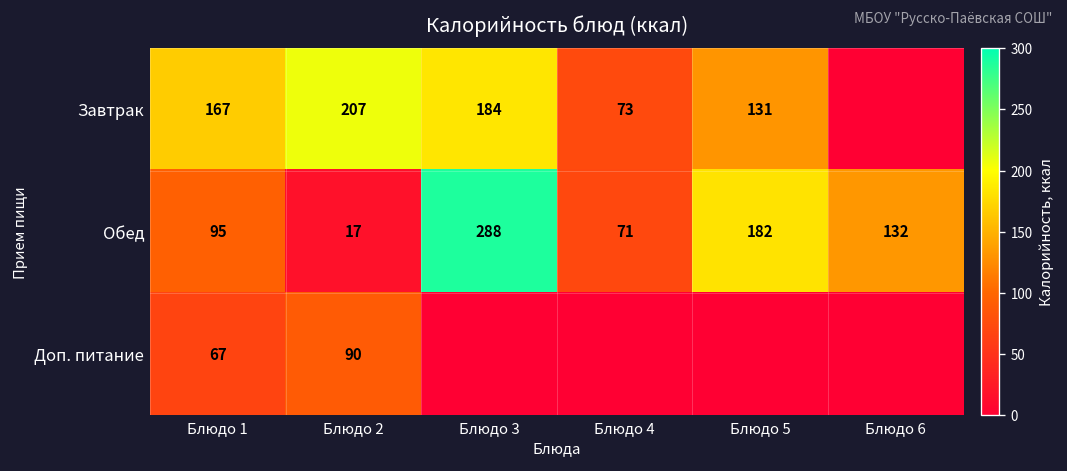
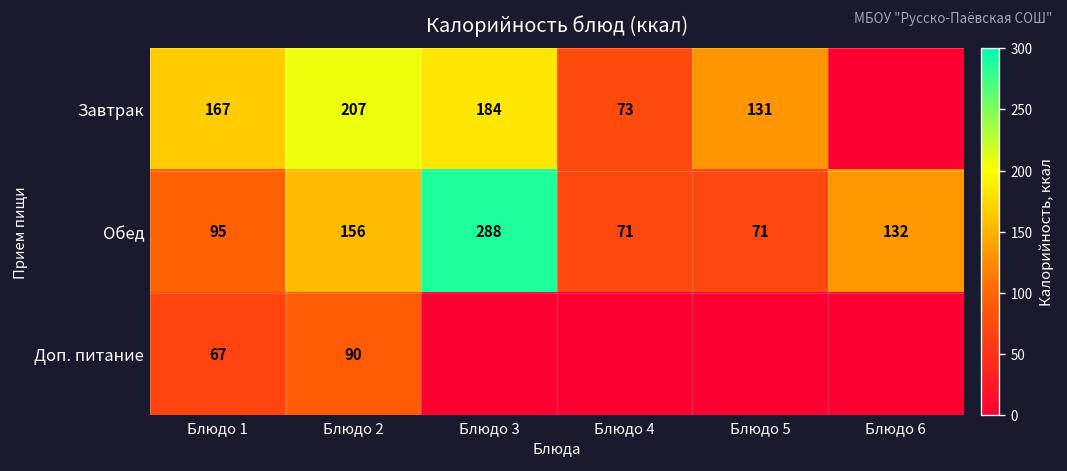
  {
    "Завтрак": {
      "Блюдо 1": 167,
      "Блюдо 2": 207,
      "Блюдо 3": 184,
      "Блюдо 4": 73,
      "Блюдо 5": 131
    },
    "Обед": {
      "Блюдо 1": 95,
-     "Блюдо 2": 17,
+     "Блюдо 2": 156,
      "Блюдо 3": 288,
      "Блюдо 4": 71,
-     "Блюдо 5": 182,
+     "Блюдо 5": 71,
      "Блюдо 6": 132
    },
    "Доп. питание": {
      "Блюдо 1": 67,
      "Блюдо 2": 90
    }
  }
